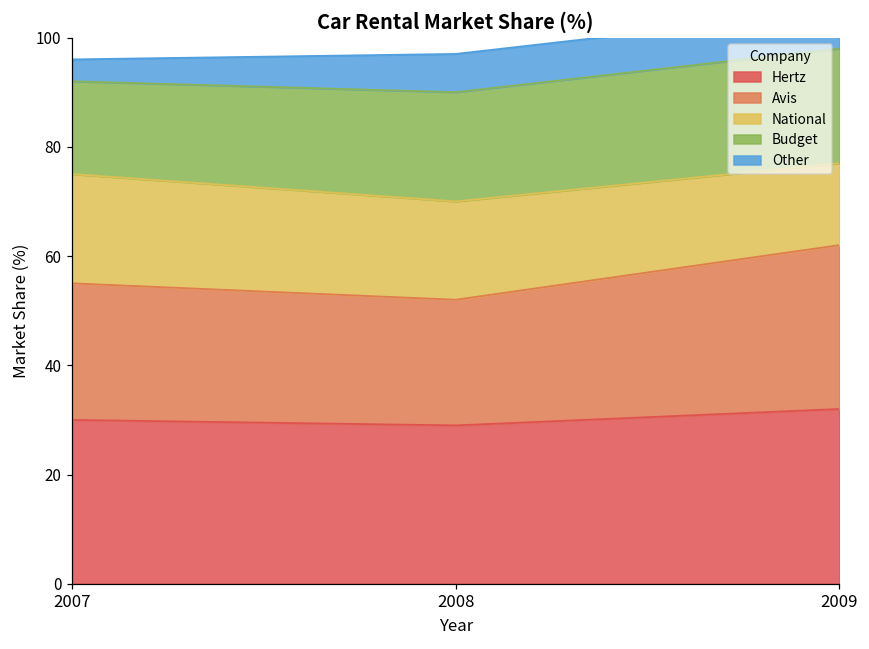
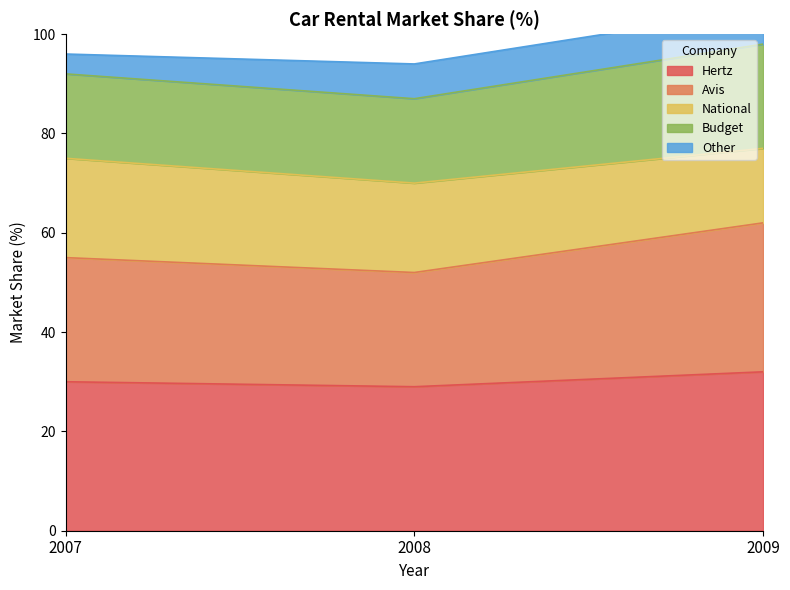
  {
    "National": {
      "2007": 20,
      "2008": 18,
      "2009": 15
    },
    "Budget": {
      "2007": 17,
-     "2008": 20,
+     "2008": 17,
      "2009": 21
    },
    "Other": {
      "2007": 4,
      "2008": 7
    }
  }
